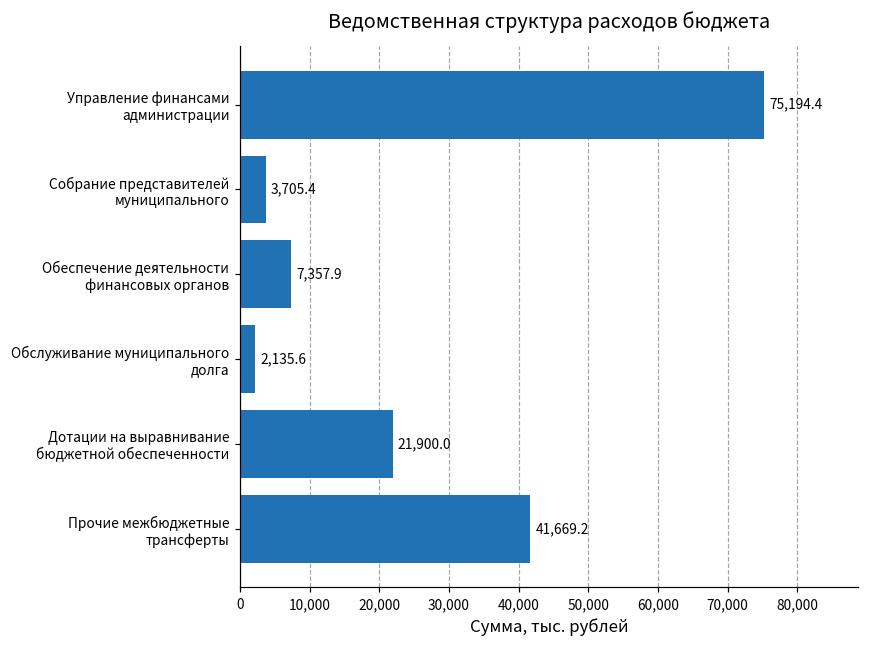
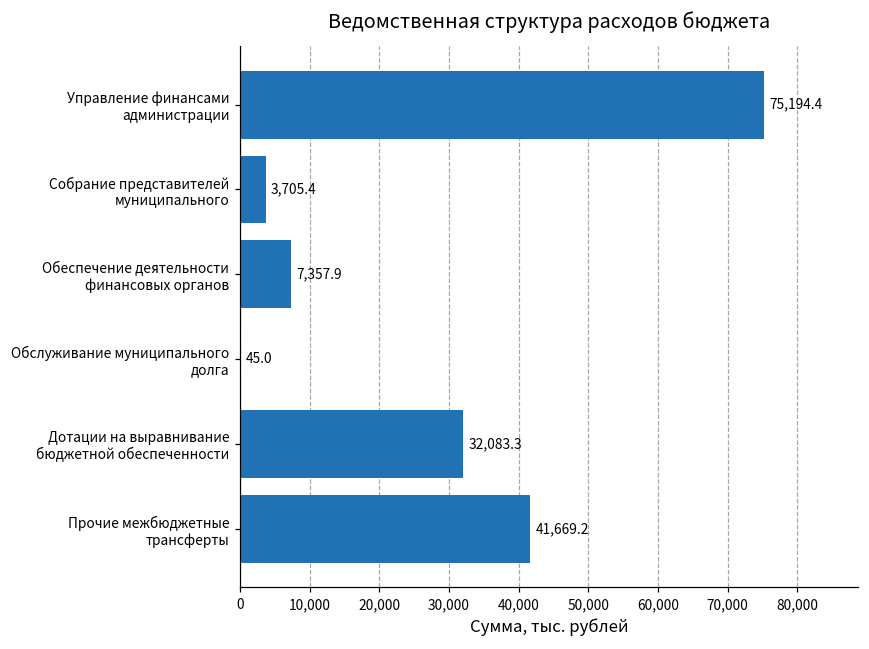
  {
    "Управление финансами администрации": "75,194.4",
    "Собрание представителей муниципального": "3,705.4",
    "Обеспечение деятельности финансовых органов": "7,357.9",
-   "Обслуживание муниципального долга": "2,135.6",
-   "Дотации на выравнивание бюджетной обеспеченности": "21,900.0",
+   "Обслуживание муниципального долга": "45.0",
+   "Дотации на выравнивание бюджетной обеспеченности": "32,083.3",
    "Прочие межбюджетные трансферты": "41,669.2"
  }
